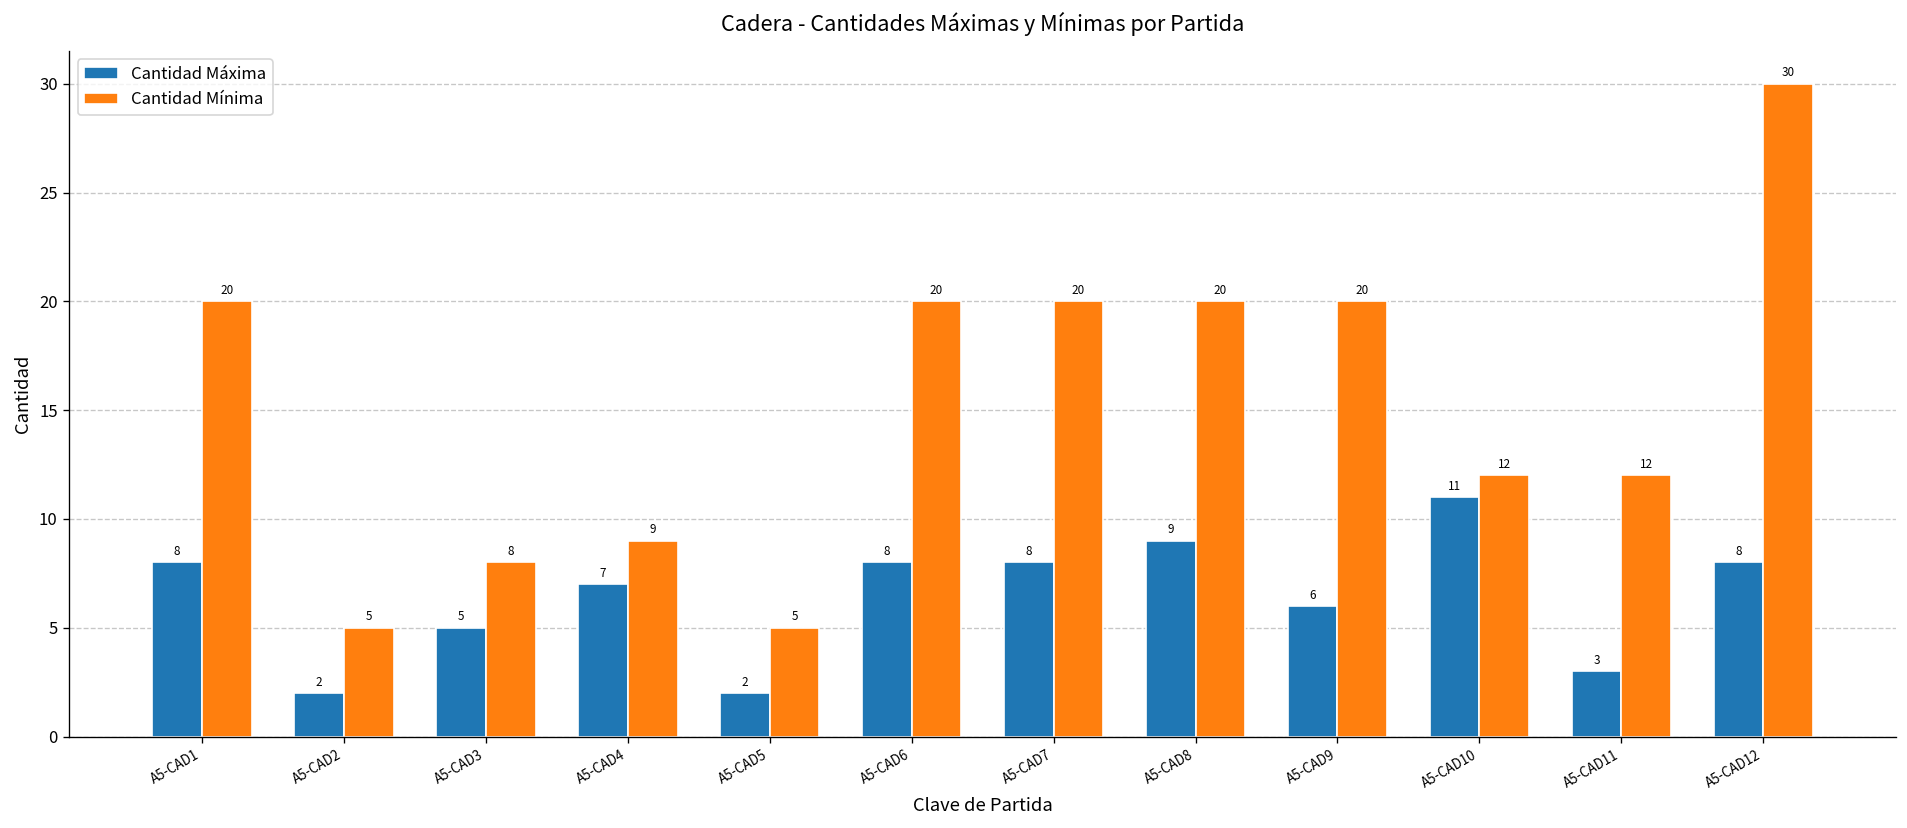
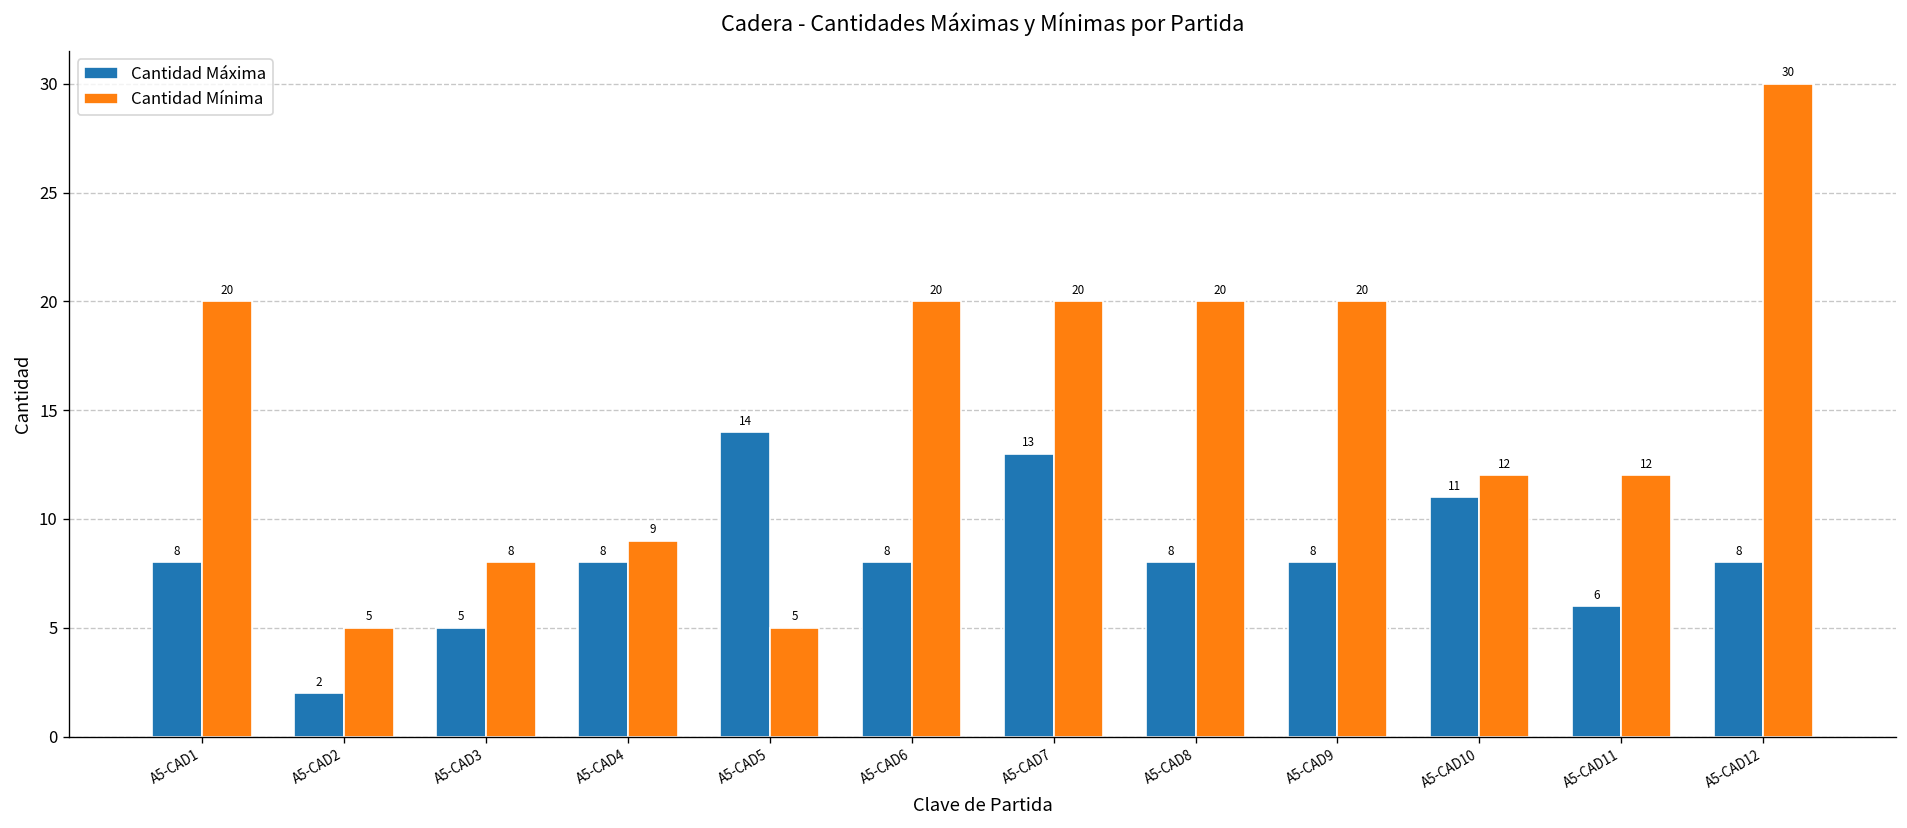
  {
    "Cantidad Máxima": {
      "A5-CAD1": 8,
      "A5-CAD2": 2,
      "A5-CAD3": 5,
-     "A5-CAD4": 7,
-     "A5-CAD5": 2,
+     "A5-CAD4": 8,
+     "A5-CAD5": 14,
      "A5-CAD6": 8,
-     "A5-CAD7": 8,
-     "A5-CAD8": 9,
-     "A5-CAD9": 6,
+     "A5-CAD7": 13,
+     "A5-CAD8": 8,
+     "A5-CAD9": 8,
      "A5-CAD10": 11,
-     "A5-CAD11": 3,
+     "A5-CAD11": 6,
      "A5-CAD12": 8
    },
    "Cantidad Mínima": {
      "A5-CAD1": 20,
      "A5-CAD2": 5,
      "A5-CAD3": 8,
      "A5-CAD4": 9,
      "A5-CAD5": 5,
      "A5-CAD6": 20,
      "A5-CAD7": 20,
      "A5-CAD8": 20,
      "A5-CAD9": 20,
      "A5-CAD10": 12,
      "A5-CAD11": 12,
      "A5-CAD12": 30
    }
  }
